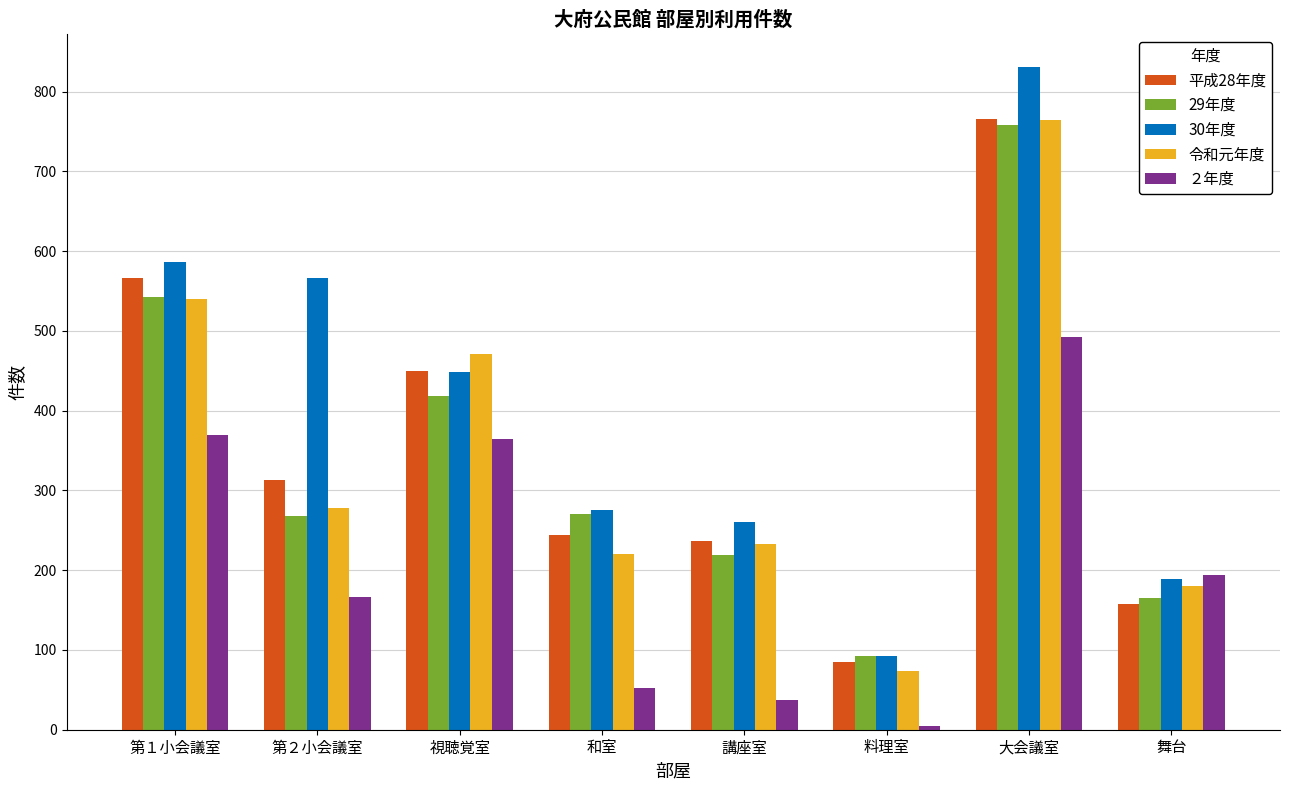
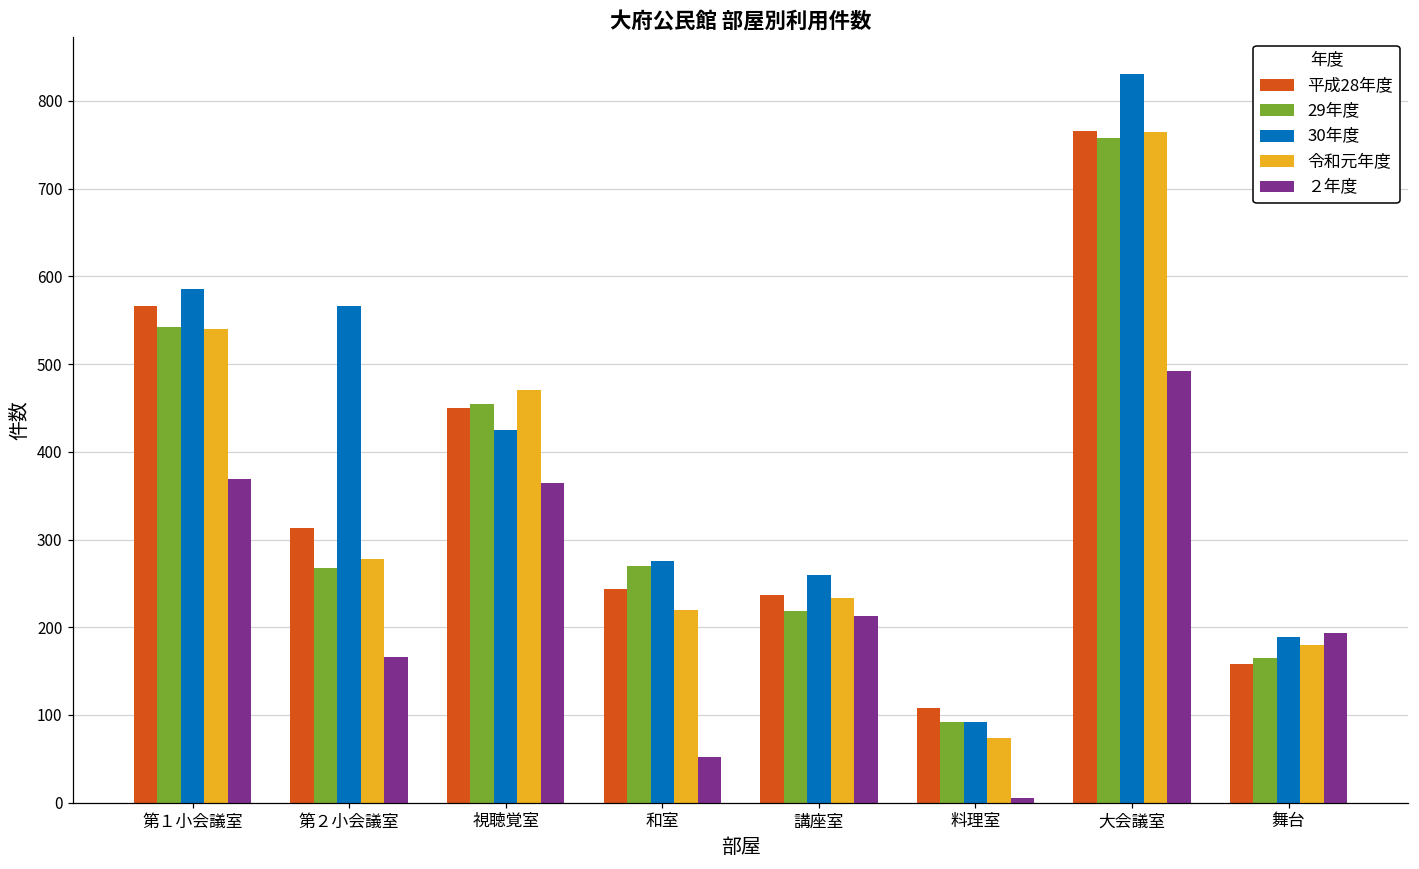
  {
    "平成28年度": {
      "第１小会議室": 570,
      "第２小会議室": 310,
      "視聴覚室": 450,
      "和室": 240,
      "講座室": 240,
-     "料理室": 90,
+     "料理室": 110,
      "大会議室": 770,
      "舞台": 160
    },
    "29年度": {
      "第１小会議室": 540,
      "第２小会議室": 270,
-     "視聴覚室": 420,
+     "視聴覚室": 460,
      "和室": 270,
      "講座室": 220,
      "料理室": 90,
      "大会議室": 760,
      "舞台": 170
    },
    "30年度": {
      "第１小会議室": 590,
      "第２小会議室": 570,
-     "視聴覚室": 450,
+     "視聴覚室": 430,
      "和室": 280,
      "講座室": 260,
      "料理室": 90,
      "大会議室": 830,
      "舞台": 190
    },
    "令和元年度": {
      "第１小会議室": 540,
      "第２小会議室": 280,
      "視聴覚室": 470,
      "和室": 220,
      "講座室": 230,
      "料理室": 70,
      "大会議室": 770,
      "舞台": 180
    },
    "２年度": {
      "第１小会議室": 370,
      "第２小会議室": 170,
      "視聴覚室": 370,
      "和室": 50,
-     "講座室": 40,
+     "講座室": 210,
      "料理室": 10,
      "大会議室": 490,
      "舞台": 190
    }
  }
